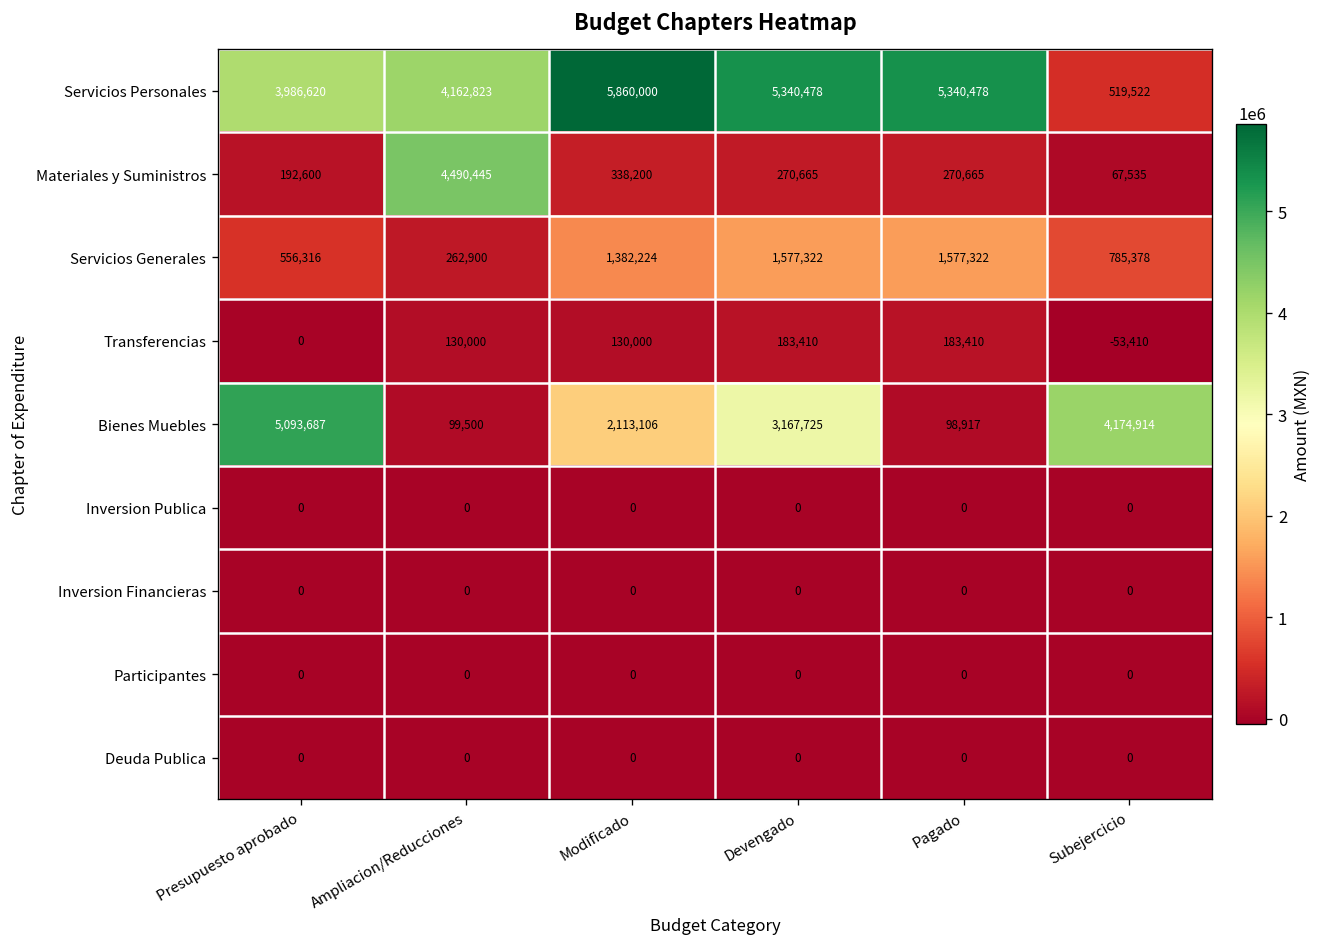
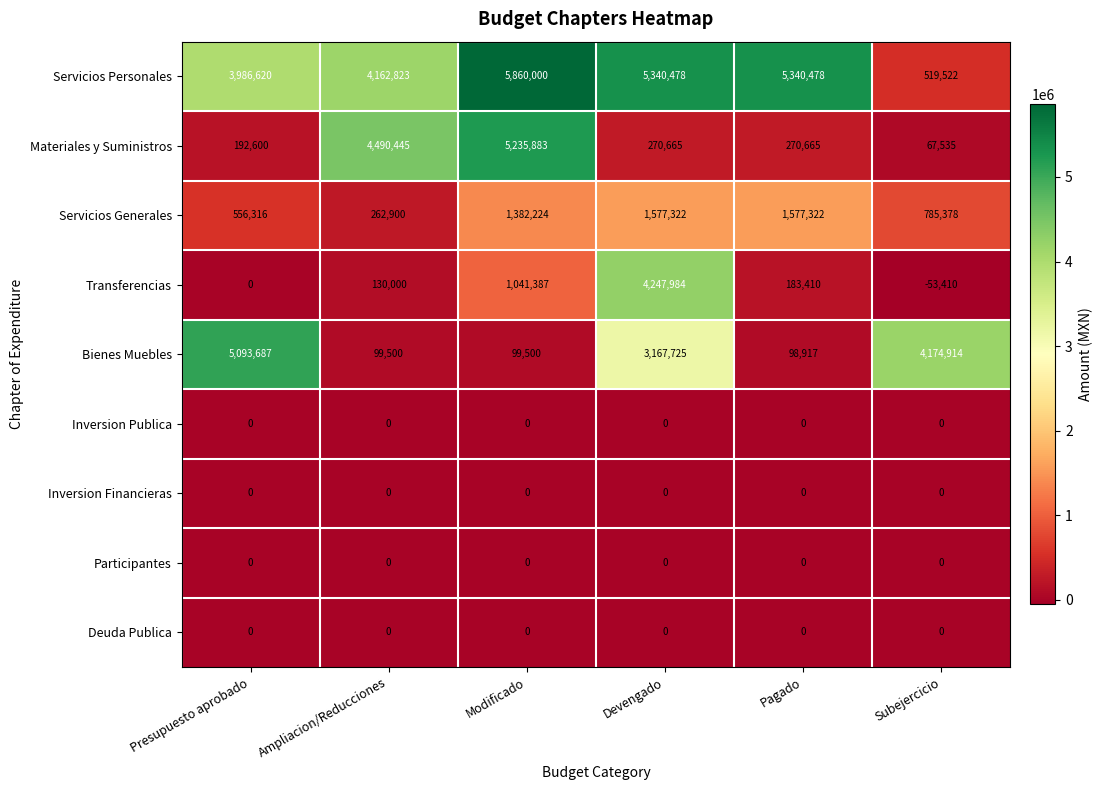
  {
    "Servicios Personales": {
      "Presupuesto aprobado": "3,986,620",
      "Ampliacion/Reducciones": "4,162,823",
      "Modificado": "5,860,000",
      "Devengado": "5,340,478",
      "Pagado": "5,340,478",
      "Subejercicio": "519,522"
    },
    "Materiales y Suministros": {
      "Presupuesto aprobado": "192,600",
      "Ampliacion/Reducciones": "4,490,445",
-     "Modificado": "338,200",
+     "Modificado": "5,235,883",
      "Devengado": "270,665",
      "Pagado": "270,665",
      "Subejercicio": "67,535"
    },
    "Servicios Generales": {
      "Presupuesto aprobado": "556,316",
      "Ampliacion/Reducciones": "262,900",
      "Modificado": "1,382,224",
      "Devengado": "1,577,322",
      "Pagado": "1,577,322",
      "Subejercicio": "785,378"
    },
    "Transferencias": {
      "Presupuesto aprobado": "0",
      "Ampliacion/Reducciones": "130,000",
-     "Modificado": "130,000",
-     "Devengado": "183,410",
+     "Modificado": "1,041,387",
+     "Devengado": "4,247,984",
      "Pagado": "183,410",
      "Subejercicio": "-53,410"
    },
    "Bienes Muebles": {
      "Presupuesto aprobado": "5,093,687",
      "Ampliacion/Reducciones": "99,500",
-     "Modificado": "2,113,106",
+     "Modificado": "99,500",
      "Devengado": "3,167,725",
      "Pagado": "98,917",
      "Subejercicio": "4,174,914"
    },
    "Inversion Publica": {
      "Presupuesto aprobado": "0",
      "Ampliacion/Reducciones": "0",
      "Modificado": "0",
      "Devengado": "0",
      "Pagado": "0",
      "Subejercicio": "0"
    },
    "Inversion Financieras": {
      "Presupuesto aprobado": "0",
      "Ampliacion/Reducciones": "0",
      "Modificado": "0",
      "Devengado": "0",
      "Pagado": "0",
      "Subejercicio": "0"
    },
    "Participantes": {
      "Presupuesto aprobado": "0",
      "Ampliacion/Reducciones": "0",
      "Modificado": "0",
      "Devengado": "0",
      "Pagado": "0",
      "Subejercicio": "0"
    },
    "Deuda Publica": {
      "Presupuesto aprobado": "0",
      "Ampliacion/Reducciones": "0",
      "Modificado": "0",
      "Devengado": "0",
      "Pagado": "0",
      "Subejercicio": "0"
    }
  }
